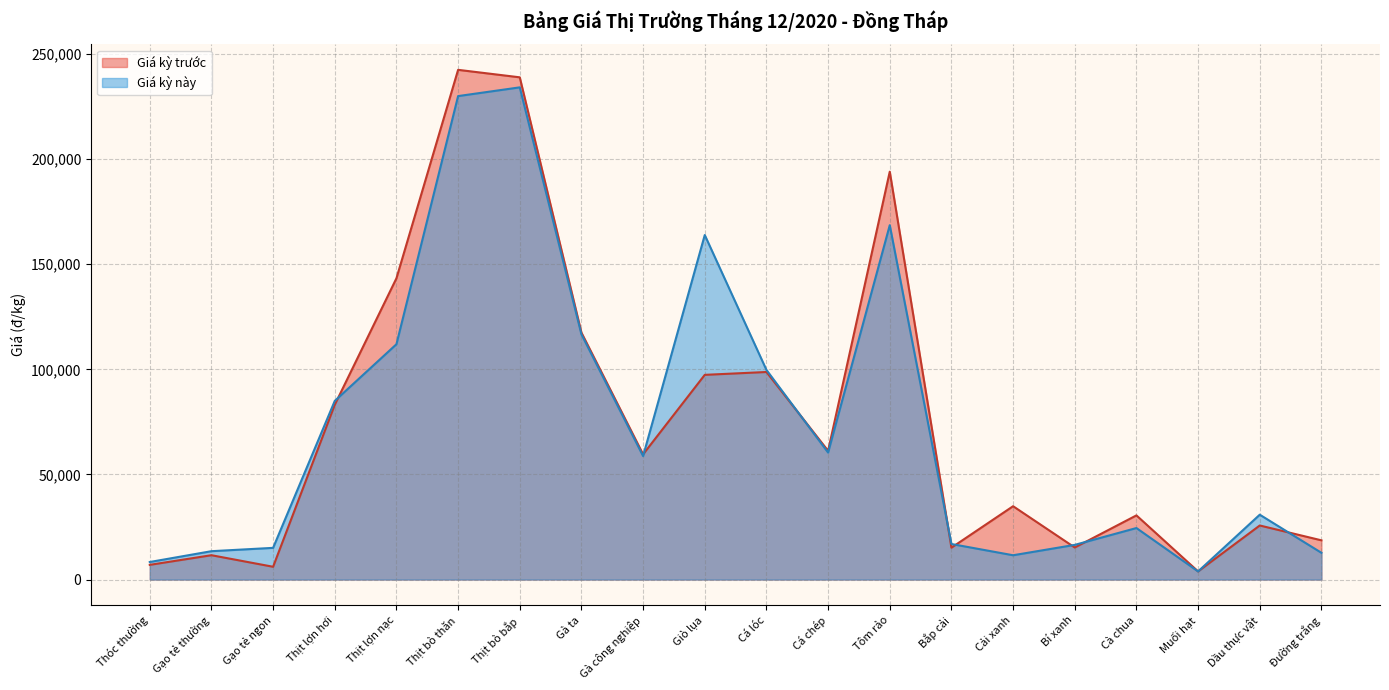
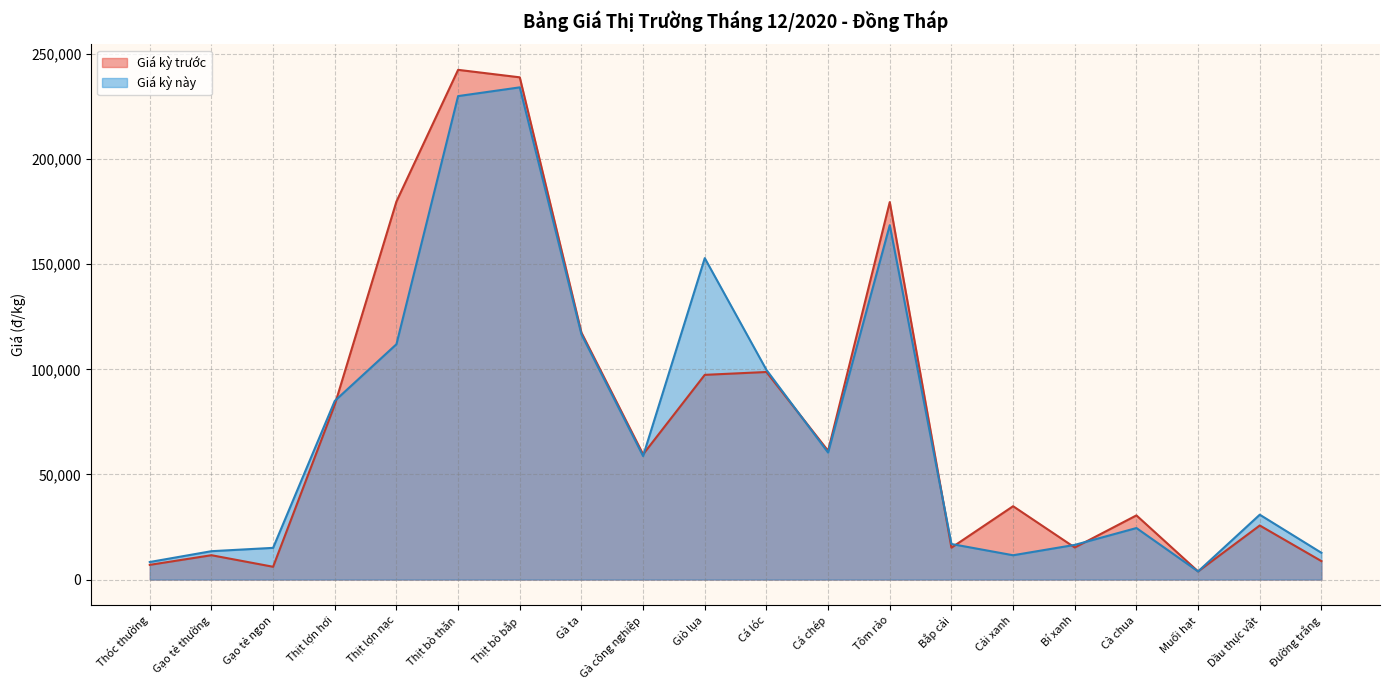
  {
    "Giá kỳ trước": {
      "Thóc thường": "7,000",
      "Gạo tẻ thường": "12,000",
      "Gạo tẻ ngon": "6,000",
      "Thịt lợn hơi": "83,000",
-     "Thịt lợn nạc": "143,000",
+     "Thịt lợn nạc": "180,000",
      "Thịt bò thăn": "243,000",
      "Thịt bò bắp": "239,000",
      "Giò lụa": "97,000",
-     "Tôm rảo": "194,000",
+     "Tôm rảo": "180,000",
      "Bắp cải": "15,000",
      "Cải xanh": "35,000",
      "Bí xanh": "15,000",
      "Cà chua": "31,000",
      "Dầu thực vật": "26,000",
-     "Đường trắng": "19,000"
+     "Đường trắng": "9,000"
    },
    "Giá kỳ này": {
      "Thóc thường": "8,000",
      "Gạo tẻ thường": "14,000",
      "Gạo tẻ ngon": "15,000",
      "Thịt lợn hơi": "85,000",
      "Thịt lợn nạc": "112,000",
      "Thịt bò thăn": "230,000",
      "Thịt bò bắp": "234,000",
-     "Giò lụa": "164,000",
+     "Giò lụa": "153,000",
      "Tôm rảo": "169,000",
      "Bắp cải": "17,000",
      "Cải xanh": "12,000",
      "Bí xanh": "17,000",
      "Cà chua": "25,000",
      "Dầu thực vật": "31,000",
      "Đường trắng": "13,000"
    }
  }
